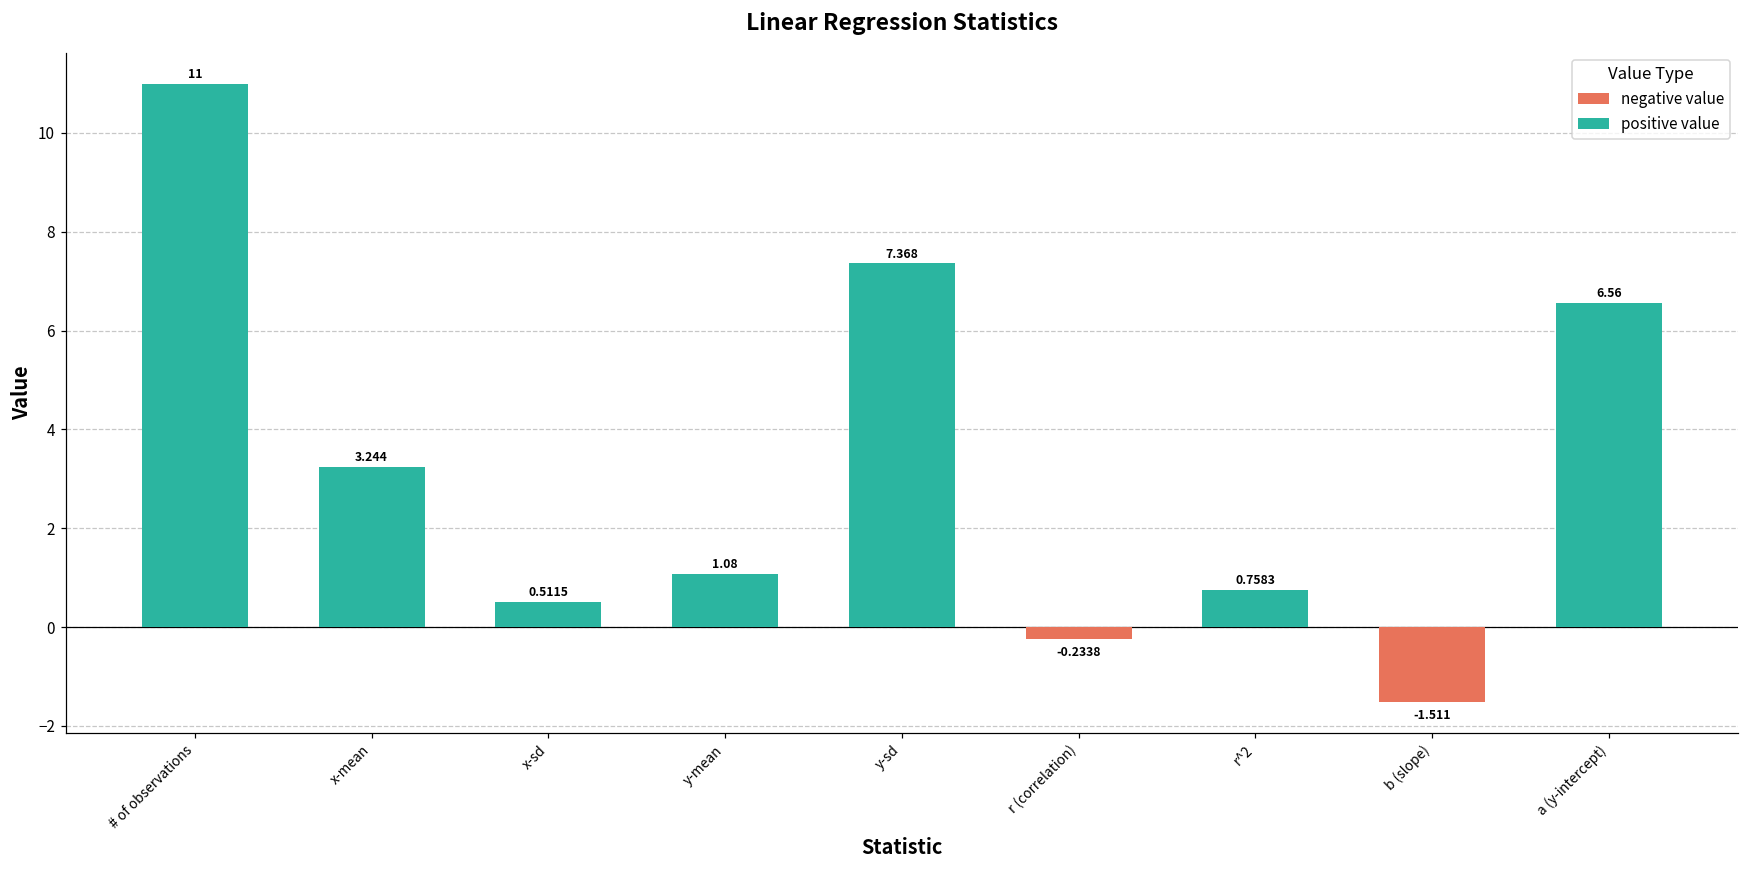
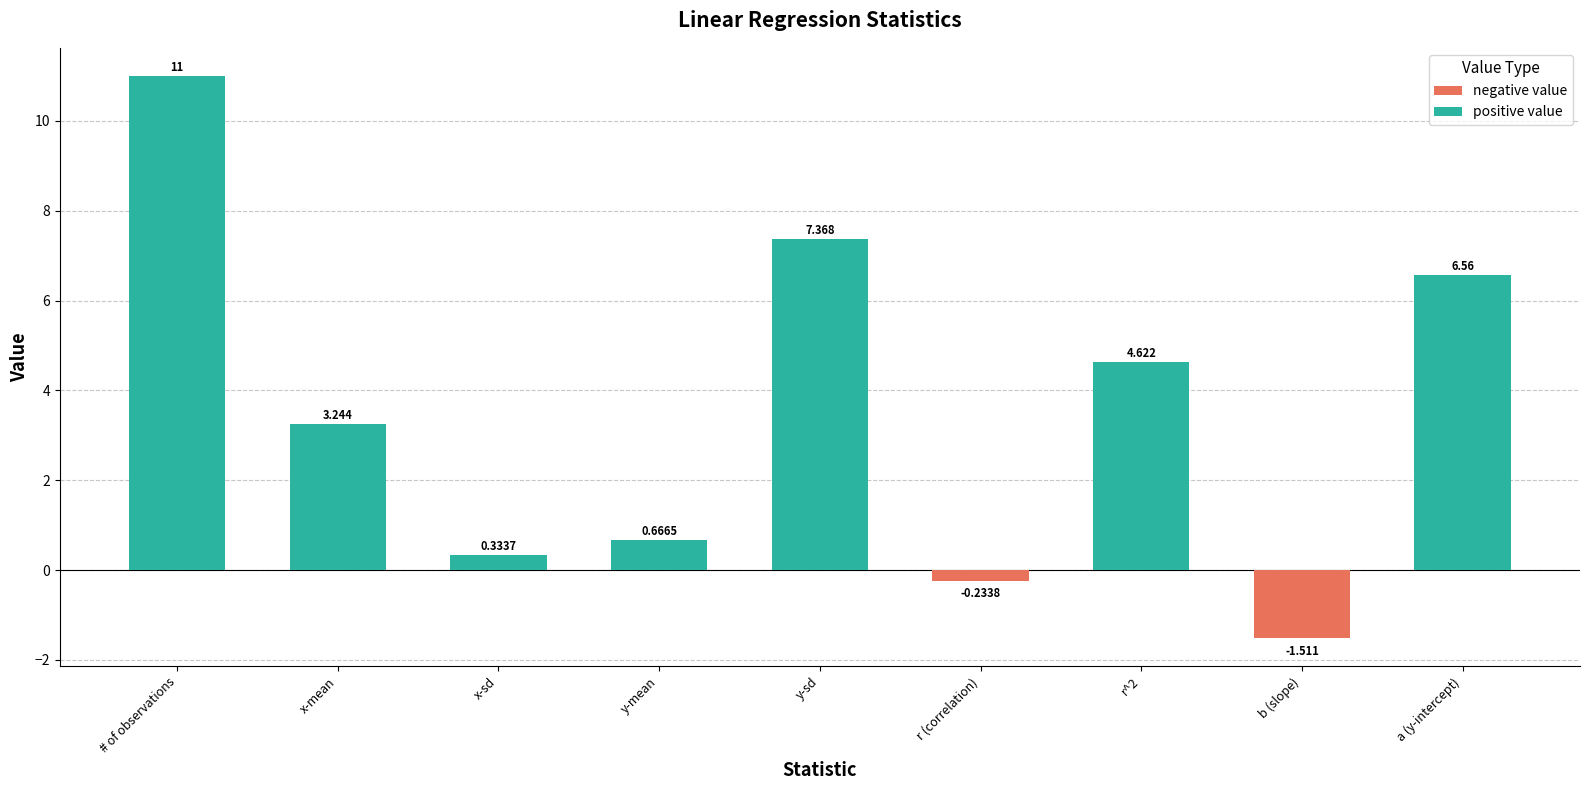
  {
    "# of observations": 11,
    "x-mean": 3.244,
-   "x-sd": 0.5115,
-   "y-mean": 1.08,
+   "x-sd": 0.3337,
+   "y-mean": 0.6665,
    "y-sd": 7.368,
    "r (correlation)": -0.2338,
-   "r^2": 0.7583,
+   "r^2": 4.622,
    "b (slope)": -1.511,
    "a (y-intercept)": 6.56
  }
